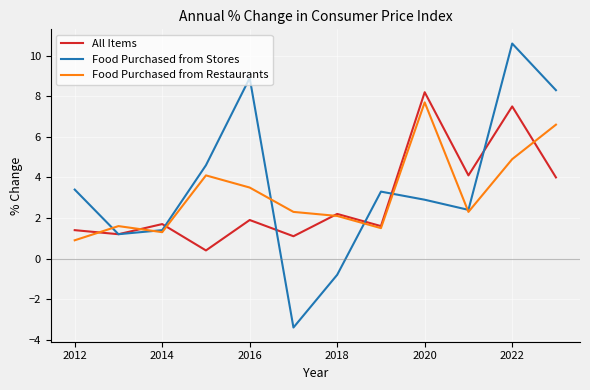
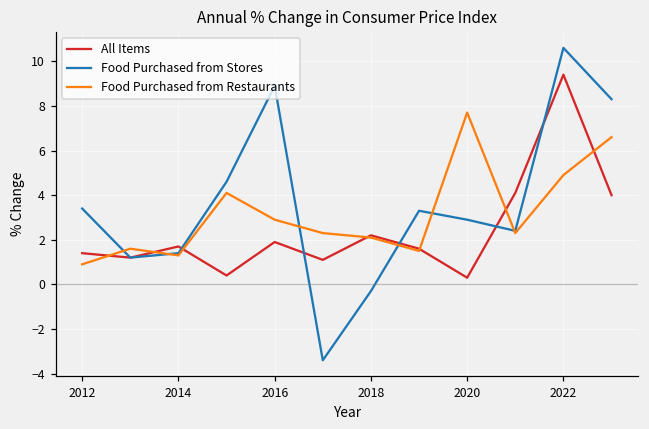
  {
    "All Items": {
      "2012": 1.4,
      "2014": 1.7,
      "2016": 1.9,
-     "2020": 8.2,
-     "2022": 7.5
+     "2020": 0.3,
+     "2022": 9.4
    },
    "Food Purchased from Stores": {
      "2012": 3.4,
-     "2018": -0.8,
+     "2018": -0.3,
      "2020": 2.9,
      "2022": 10.6
    },
    "Food Purchased from Restaurants": {
      "2012": 0.9,
-     "2016": 3.5,
+     "2016": 2.9,
      "2020": 7.7,
      "2022": 4.9
    }
  }
